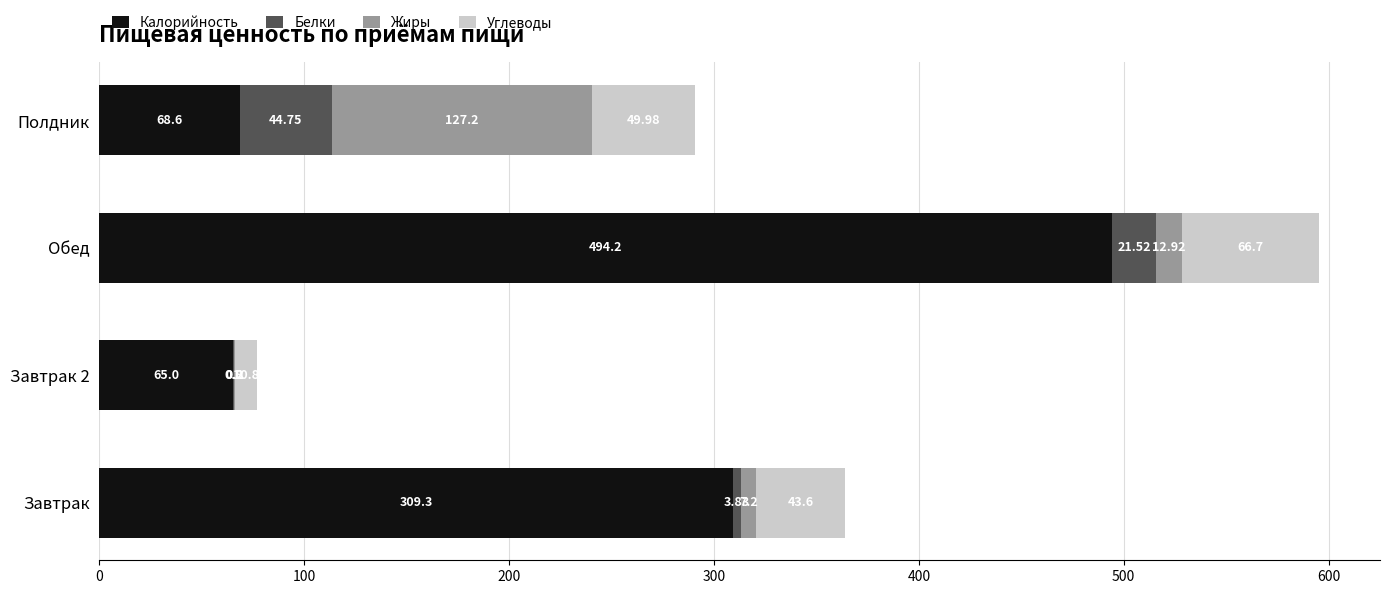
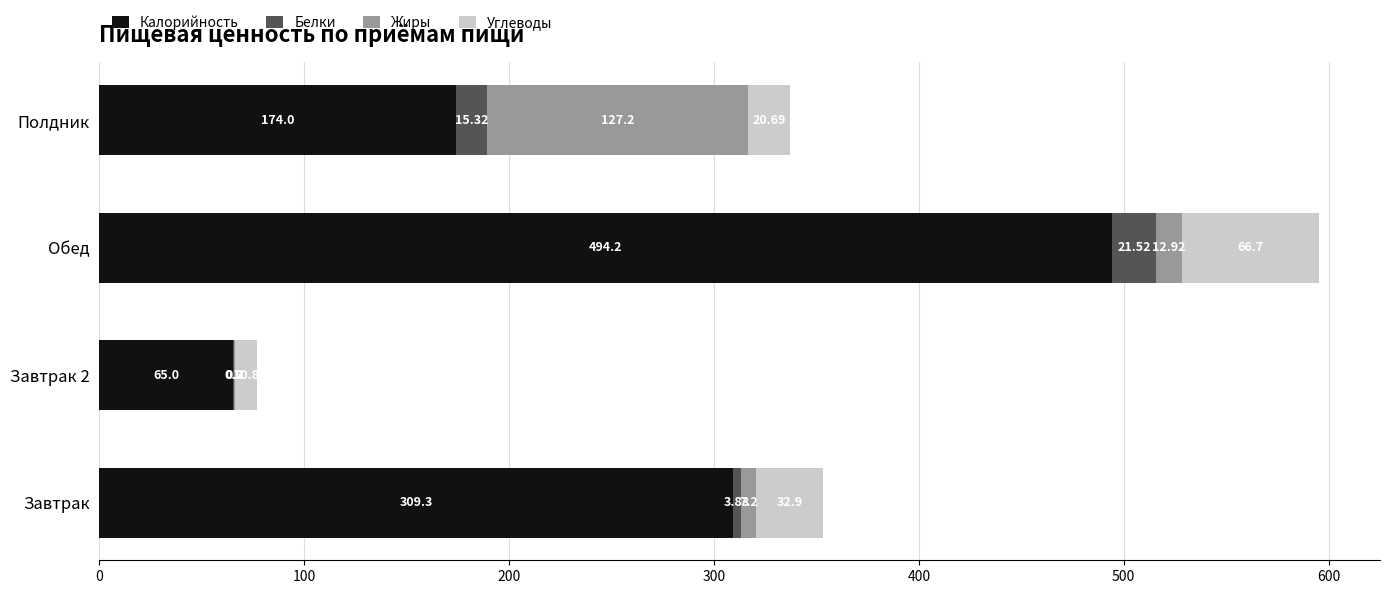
  {
    "Калорийность": {
-     "Полдник": 68.6,
+     "Полдник": 174.0,
      "Обед": 494.2,
      "Завтрак 2": 65.0,
      "Завтрак": 309.3
    },
    "Белки": {
-     "Полдник": 44.75,
+     "Полдник": 15.32,
      "Обед": 21.52
    },
    "Жиры": {
      "Полдник": 127.2,
      "Обед": 12.92
    },
    "Углеводы": {
-     "Полдник": 49.98,
+     "Полдник": 20.69,
      "Обед": 66.7,
-     "Завтрак": 43.6
+     "Завтрак": 32.9
    }
  }
